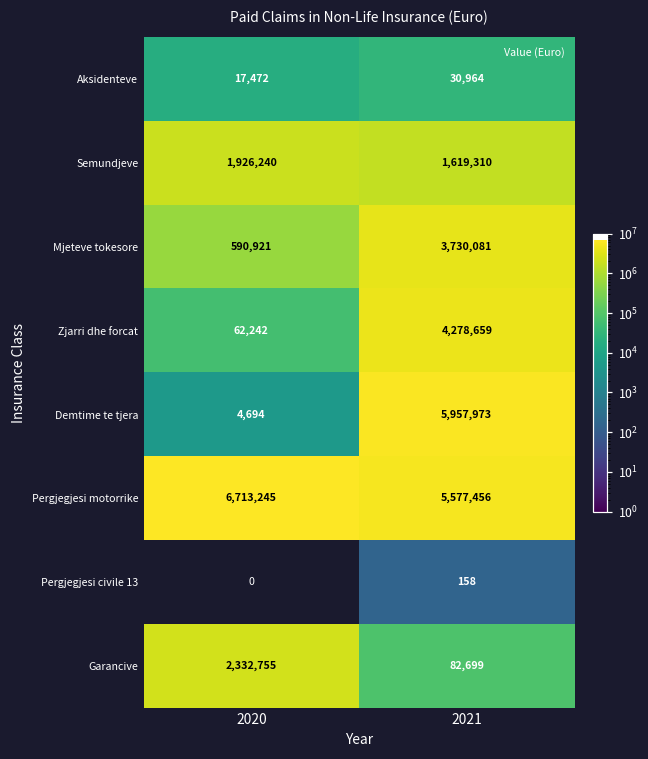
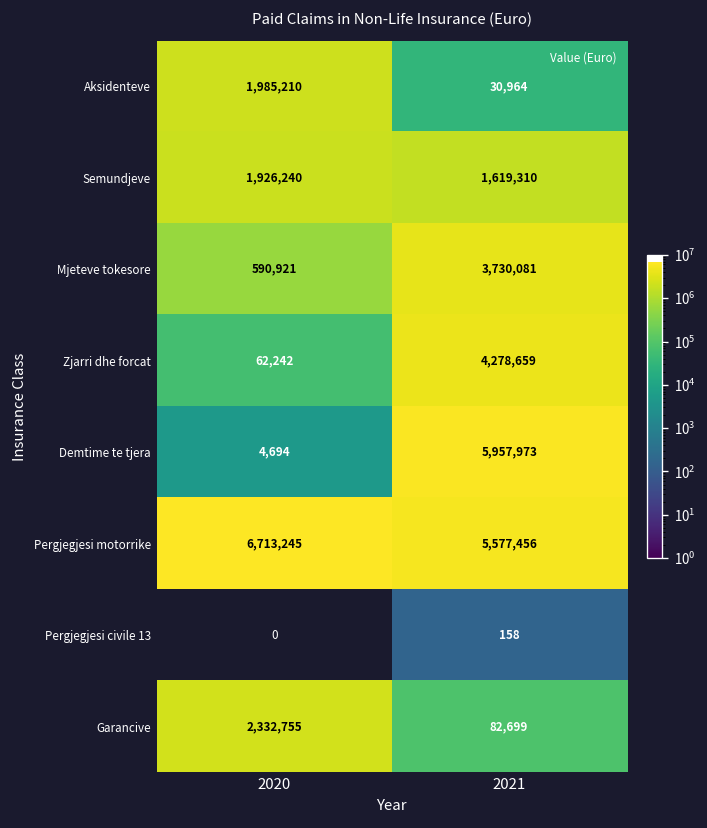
  {
    "Aksidenteve": {
-     "2020": "17,472",
+     "2020": "1,985,210",
      "2021": "30,964"
    },
    "Semundjeve": {
      "2020": "1,926,240",
      "2021": "1,619,310"
    },
    "Mjeteve tokesore": {
      "2020": "590,921",
      "2021": "3,730,081"
    },
    "Zjarri dhe forcat": {
      "2020": "62,242",
      "2021": "4,278,659"
    },
    "Demtime te tjera": {
      "2020": "4,694",
      "2021": "5,957,973"
    },
    "Pergjegjesi motorrike": {
      "2020": "6,713,245",
      "2021": "5,577,456"
    },
    "Pergjegjesi civile 13": {
      "2021": "158"
    },
    "Garancive": {
      "2020": "2,332,755",
      "2021": "82,699"
    }
  }
